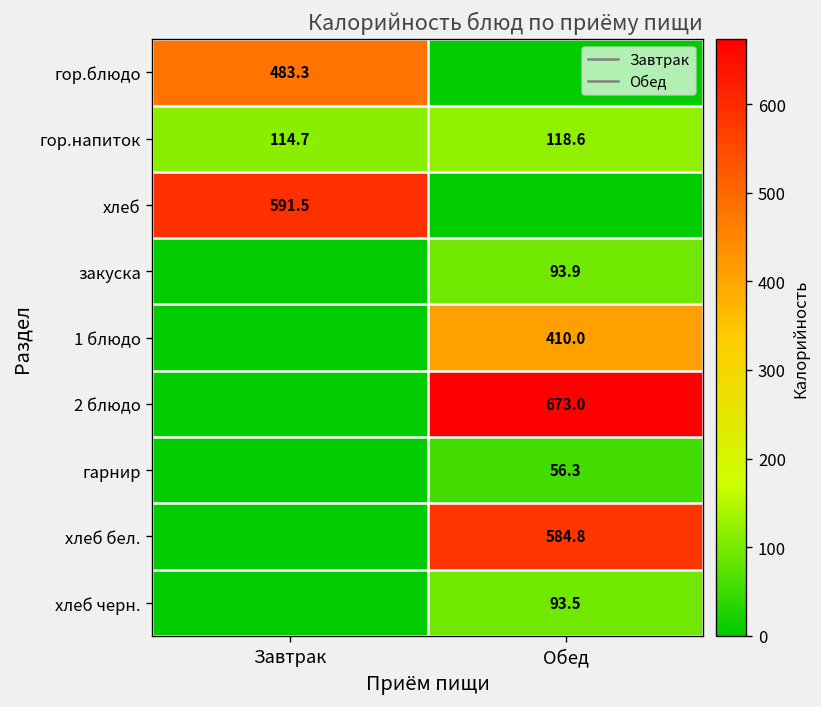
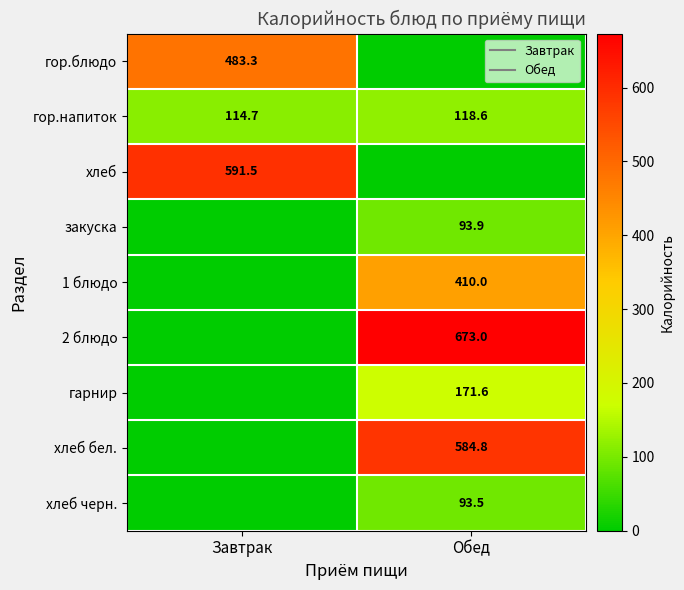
  {
    "гор.блюдо": {
      "Завтрак": 483.3
    },
    "гор.напиток": {
      "Завтрак": 114.7,
      "Обед": 118.6
    },
    "хлеб": {
      "Завтрак": 591.5
    },
    "закуска": {
      "Обед": 93.9
    },
    "1 блюдо": {
      "Обед": 410.0
    },
    "2 блюдо": {
      "Обед": 673.0
    },
    "гарнир": {
-     "Обед": 56.3
+     "Обед": 171.6
    },
    "хлеб бел.": {
      "Обед": 584.8
    },
    "хлеб черн.": {
      "Обед": 93.5
    }
  }
